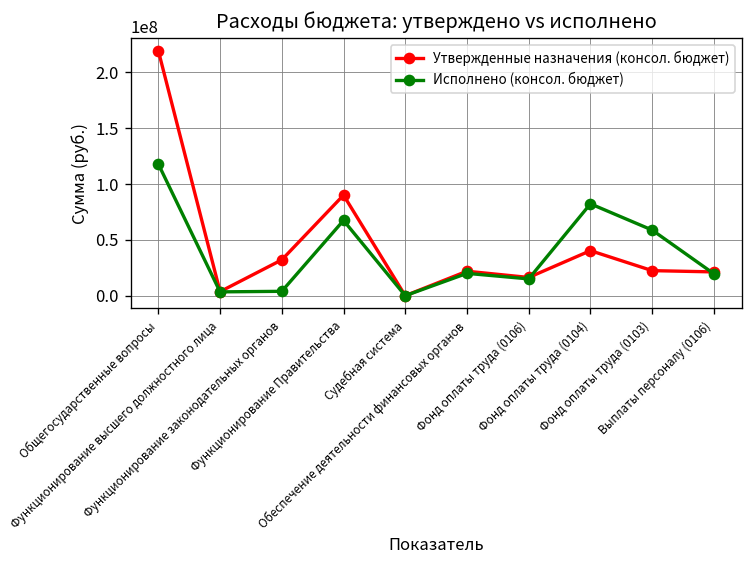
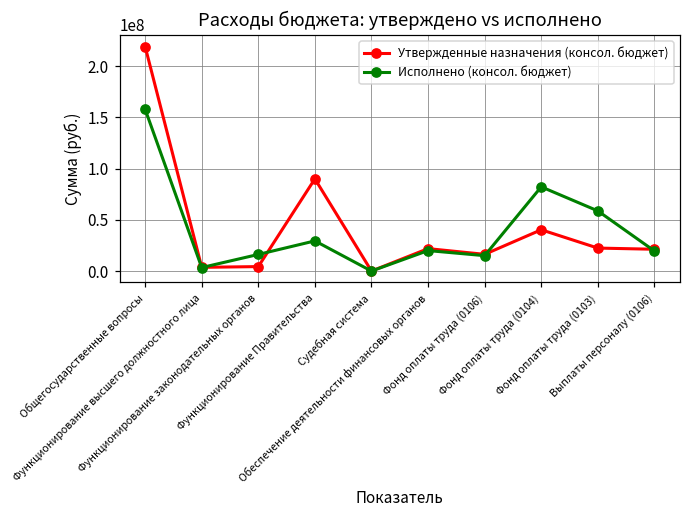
  {
    "Утвержденные назначения (консол. бюджет)": {
      "Общегосударственные вопросы": 220000000,
-     "Функционирование законодательных органов": 30000000,
+     "Функционирование законодательных органов": 0,
      "Функционирование Правительства": 90000000,
      "Фонд оплаты труда (0104)": 40000000,
      "Фонд оплаты труда (0103)": 20000000
    },
    "Исполнено (консол. бюджет)": {
-     "Общегосударственные вопросы": 120000000,
-     "Функционирование законодательных органов": 0,
-     "Функционирование Правительства": 70000000,
+     "Общегосударственные вопросы": 160000000,
+     "Функционирование законодательных органов": 20000000,
+     "Функционирование Правительства": 30000000,
      "Фонд оплаты труда (0104)": 80000000,
      "Фонд оплаты труда (0103)": 60000000
    }
  }
